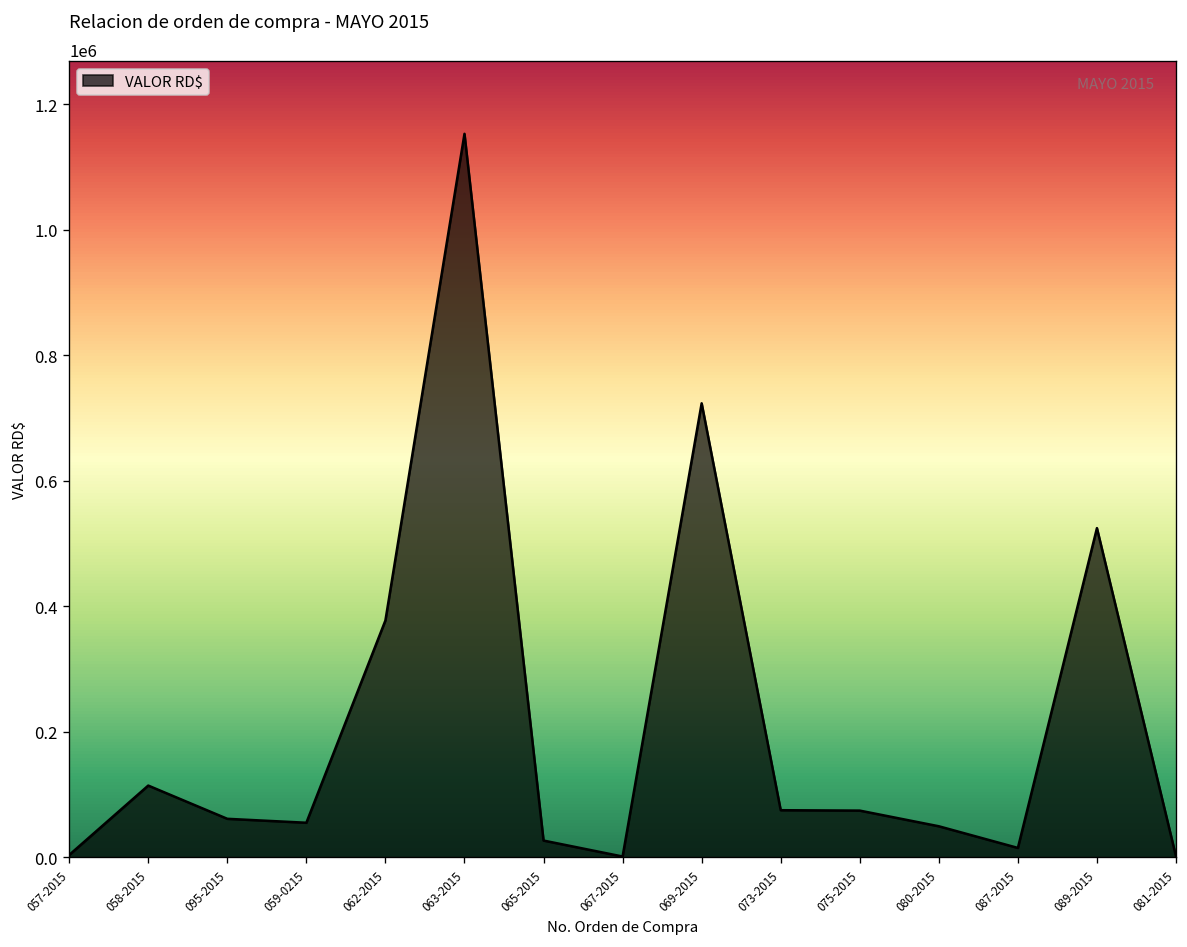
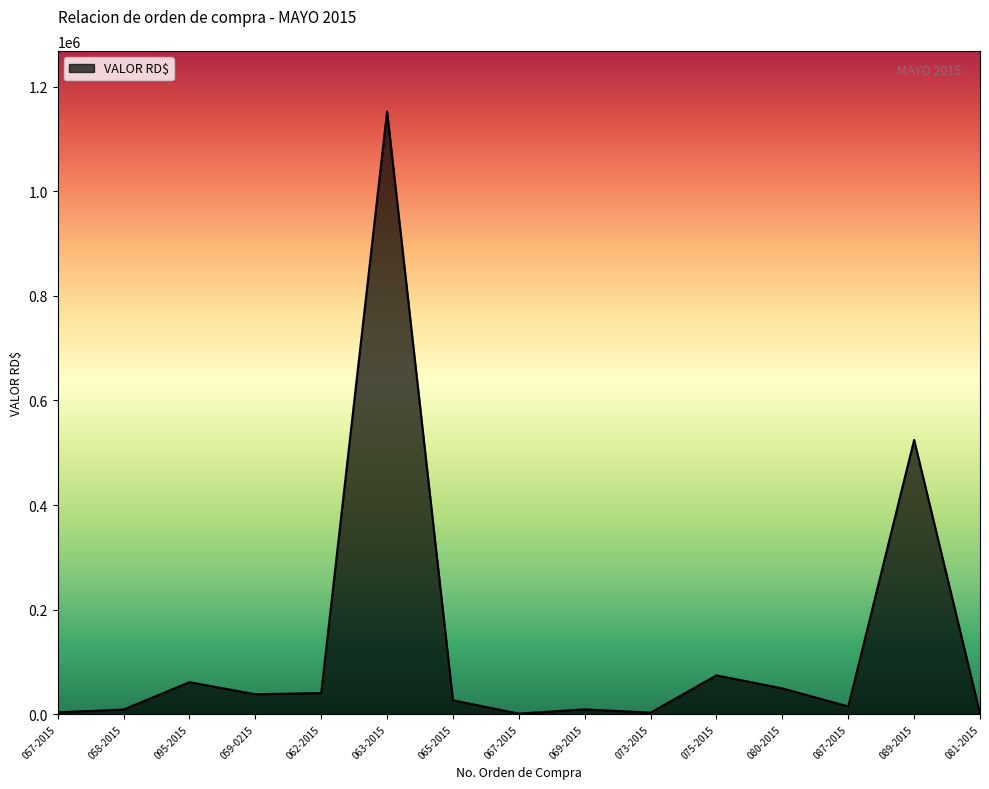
  {
    "057-2015": 0,
-   "058-2015": 110000,
+   "058-2015": 10000,
    "095-2015": 60000,
-   "059-0215": 60000,
-   "062-2015": 380000,
+   "059-0215": 40000,
+   "062-2015": 40000,
    "063-2015": 1150000,
    "065-2015": 30000,
    "067-2015": 0,
-   "069-2015": 720000,
-   "073-2015": 70000,
+   "069-2015": 10000,
+   "073-2015": 0,
    "075-2015": 70000,
    "080-2015": 50000,
    "087-2015": 10000,
    "089-2015": 520000,
    "081-2015": 0
  }
